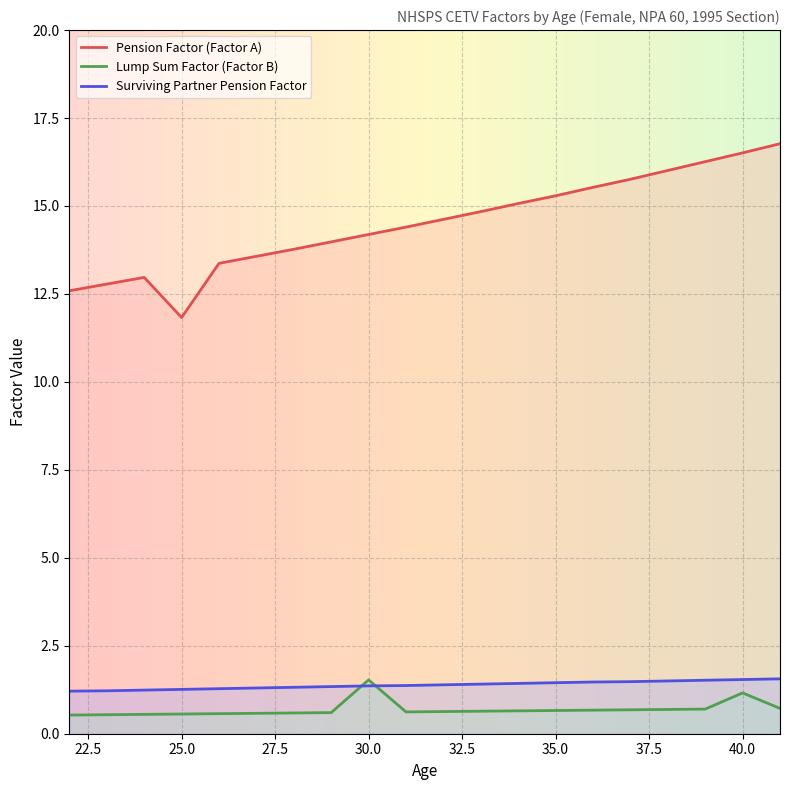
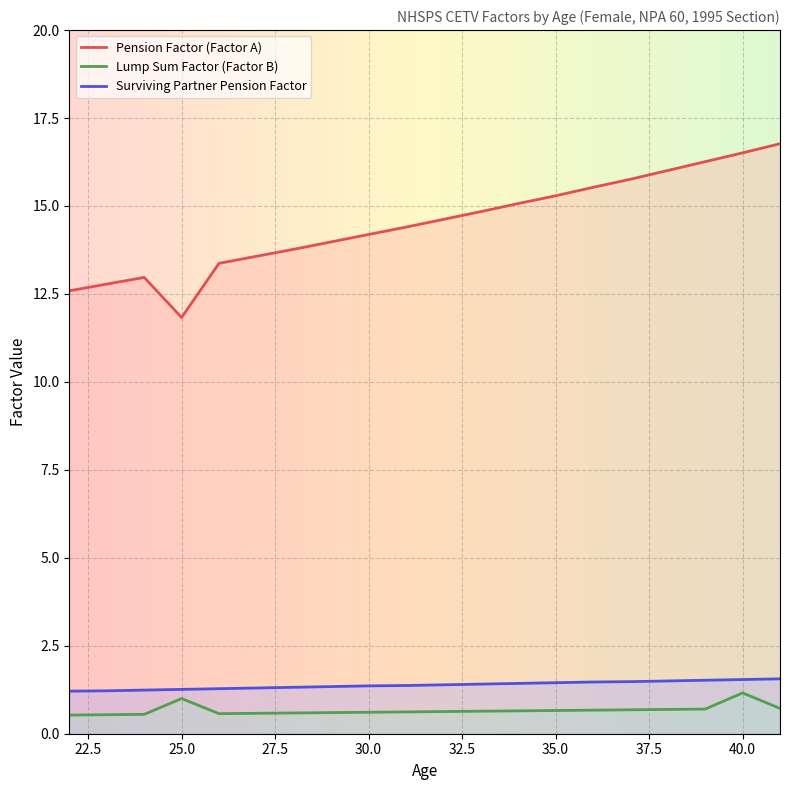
  {
    "Pension Factor (Factor A)": {
      "25.0": 11.8,
      "30.0": 14.2,
      "35.0": 15.3,
      "40.0": 16.5
    },
    "Lump Sum Factor (Factor B)": {
-     "25.0": 0.6,
-     "30.0": 1.5,
+     "25.0": 1.0,
+     "30.0": 0.6,
      "35.0": 0.7,
      "40.0": 1.2
    },
    "Surviving Partner Pension Factor": {
      "25.0": 1.3,
      "30.0": 1.4,
      "35.0": 1.5,
      "40.0": 1.5
    }
  }
